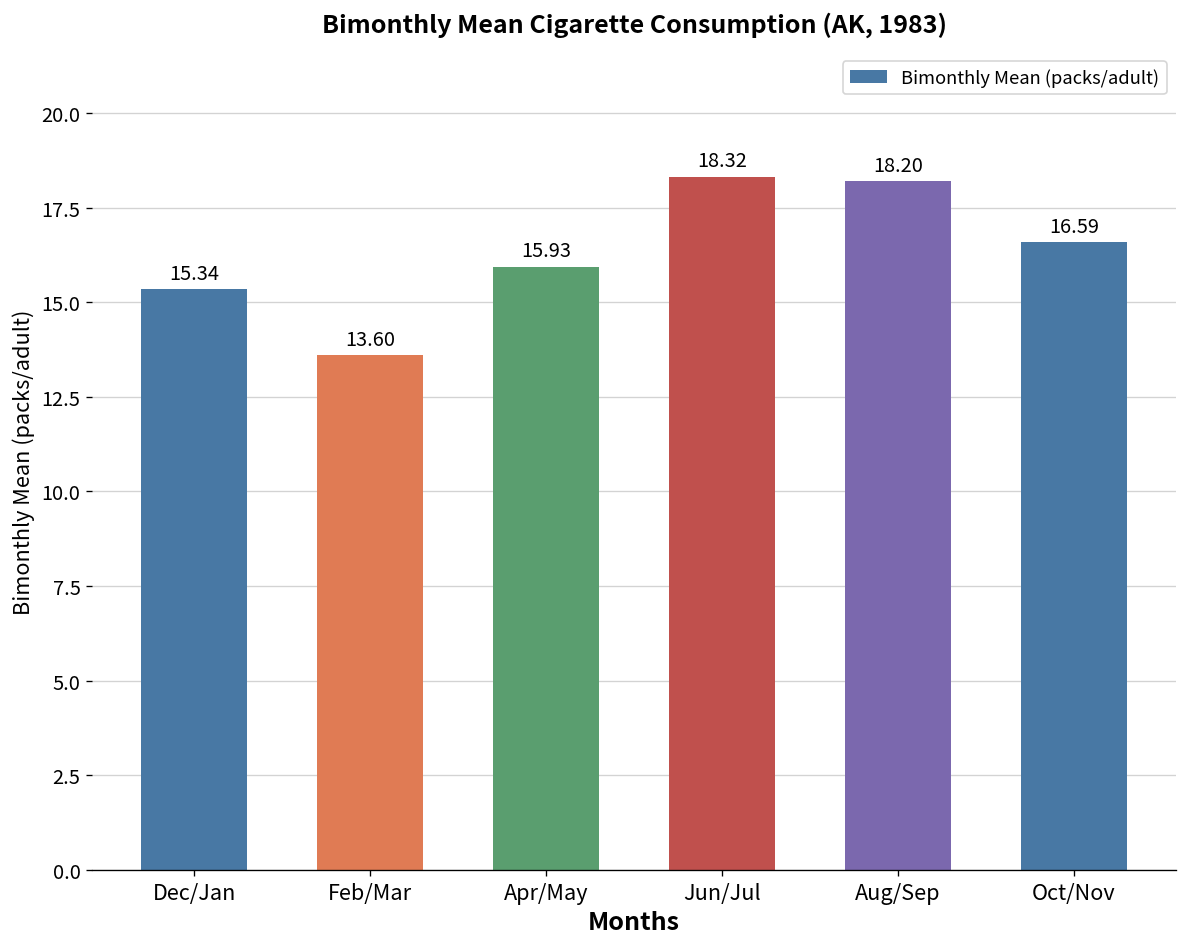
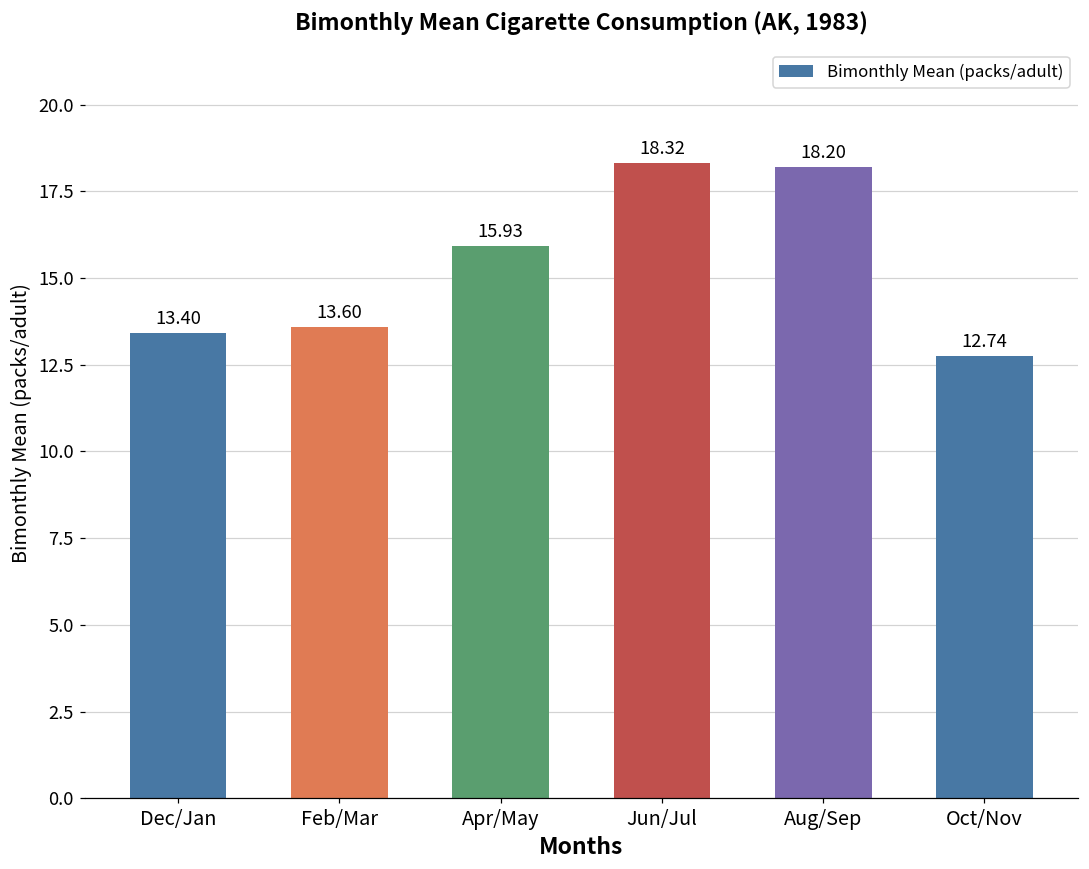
  {
-   "Dec/Jan": 15.34,
+   "Dec/Jan": 13.40,
    "Feb/Mar": 13.60,
    "Apr/May": 15.93,
    "Jun/Jul": 18.32,
    "Aug/Sep": 18.20,
-   "Oct/Nov": 16.59
+   "Oct/Nov": 12.74
  }
